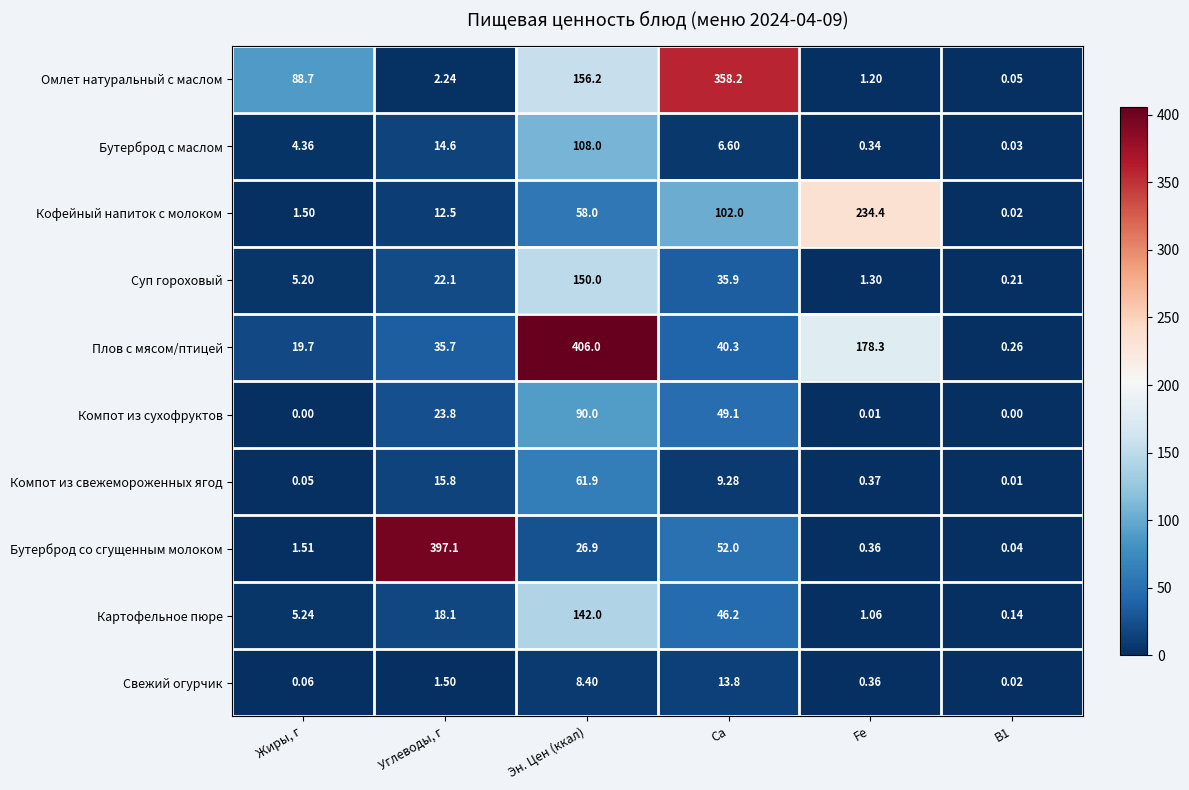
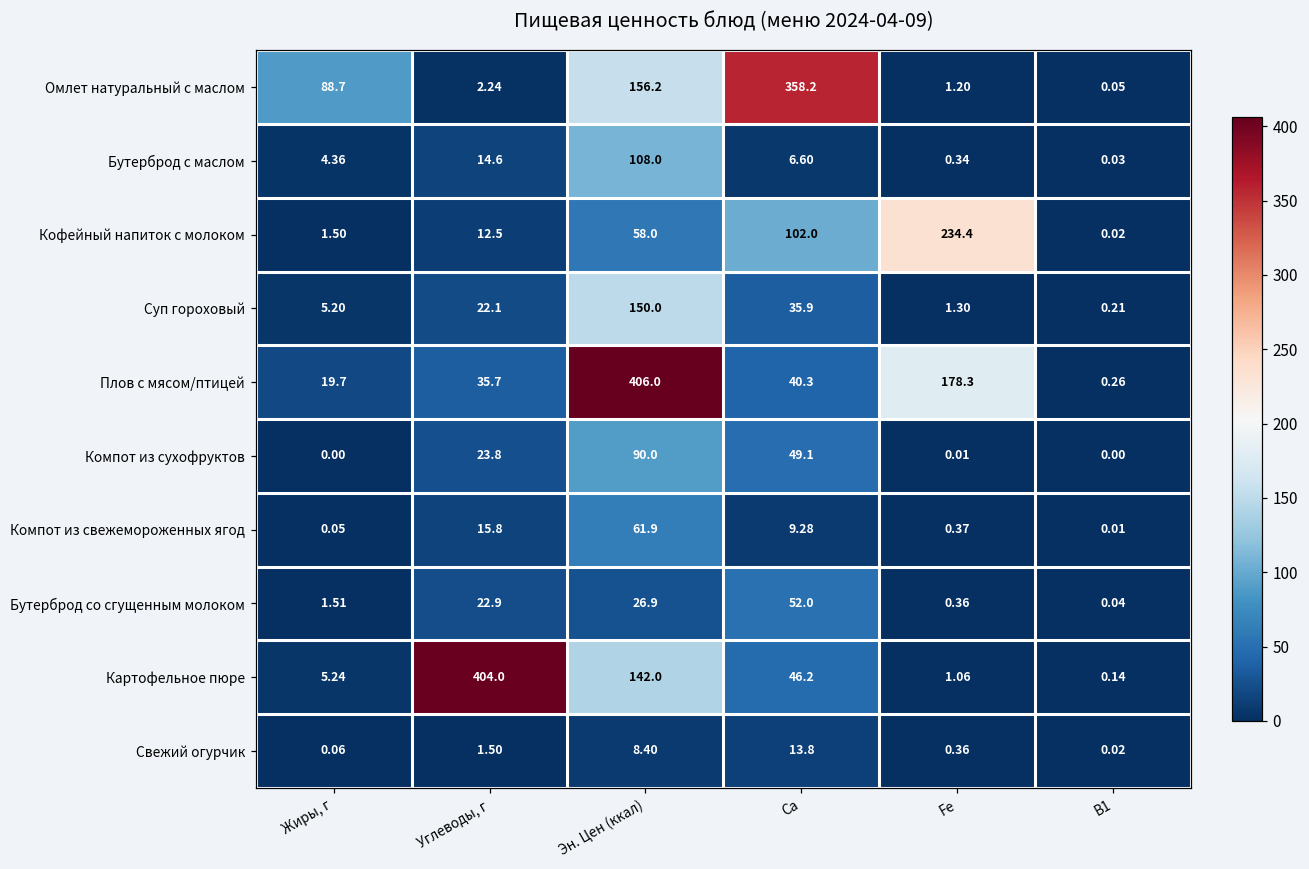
  {
    "Омлет натуральный с маслом": {
      "Жиры, г": 88.7,
      "Углеводы, г": 2.24,
      "Эн. Цен (ккал)": 156.2,
      "Ca": 358.2,
      "Fe": 1.20,
      "B1": 0.05
    },
    "Бутерброд с маслом": {
      "Жиры, г": 4.36,
      "Углеводы, г": 14.6,
      "Эн. Цен (ккал)": 108.0,
      "Ca": 6.60,
      "Fe": 0.34,
      "B1": 0.03
    },
    "Кофейный напиток с молоком": {
      "Жиры, г": 1.50,
      "Углеводы, г": 12.5,
      "Эн. Цен (ккал)": 58.0,
      "Ca": 102.0,
      "Fe": 234.4,
      "B1": 0.02
    },
    "Суп гороховый": {
      "Жиры, г": 5.20,
      "Углеводы, г": 22.1,
      "Эн. Цен (ккал)": 150.0,
      "Ca": 35.9,
      "Fe": 1.30,
      "B1": 0.21
    },
    "Плов с мясом/птицей": {
      "Жиры, г": 19.7,
      "Углеводы, г": 35.7,
      "Эн. Цен (ккал)": 406.0,
      "Ca": 40.3,
      "Fe": 178.3,
      "B1": 0.26
    },
    "Компот из сухофруктов": {
      "Жиры, г": 0.00,
      "Углеводы, г": 23.8,
      "Эн. Цен (ккал)": 90.0,
      "Ca": 49.1,
      "Fe": 0.01,
      "B1": 0.00
    },
    "Компот из свежемороженных ягод": {
      "Жиры, г": 0.05,
      "Углеводы, г": 15.8,
      "Эн. Цен (ккал)": 61.9,
      "Ca": 9.28,
      "Fe": 0.37,
      "B1": 0.01
    },
    "Бутерброд со сгущенным молоком": {
      "Жиры, г": 1.51,
-     "Углеводы, г": 397.1,
+     "Углеводы, г": 22.9,
      "Эн. Цен (ккал)": 26.9,
      "Ca": 52.0,
      "Fe": 0.36,
      "B1": 0.04
    },
    "Картофельное пюре": {
      "Жиры, г": 5.24,
-     "Углеводы, г": 18.1,
+     "Углеводы, г": 404.0,
      "Эн. Цен (ккал)": 142.0,
      "Ca": 46.2,
      "Fe": 1.06,
      "B1": 0.14
    },
    "Свежий огурчик": {
      "Жиры, г": 0.06,
      "Углеводы, г": 1.50,
      "Эн. Цен (ккал)": 8.40,
      "Ca": 13.8,
      "Fe": 0.36,
      "B1": 0.02
    }
  }
